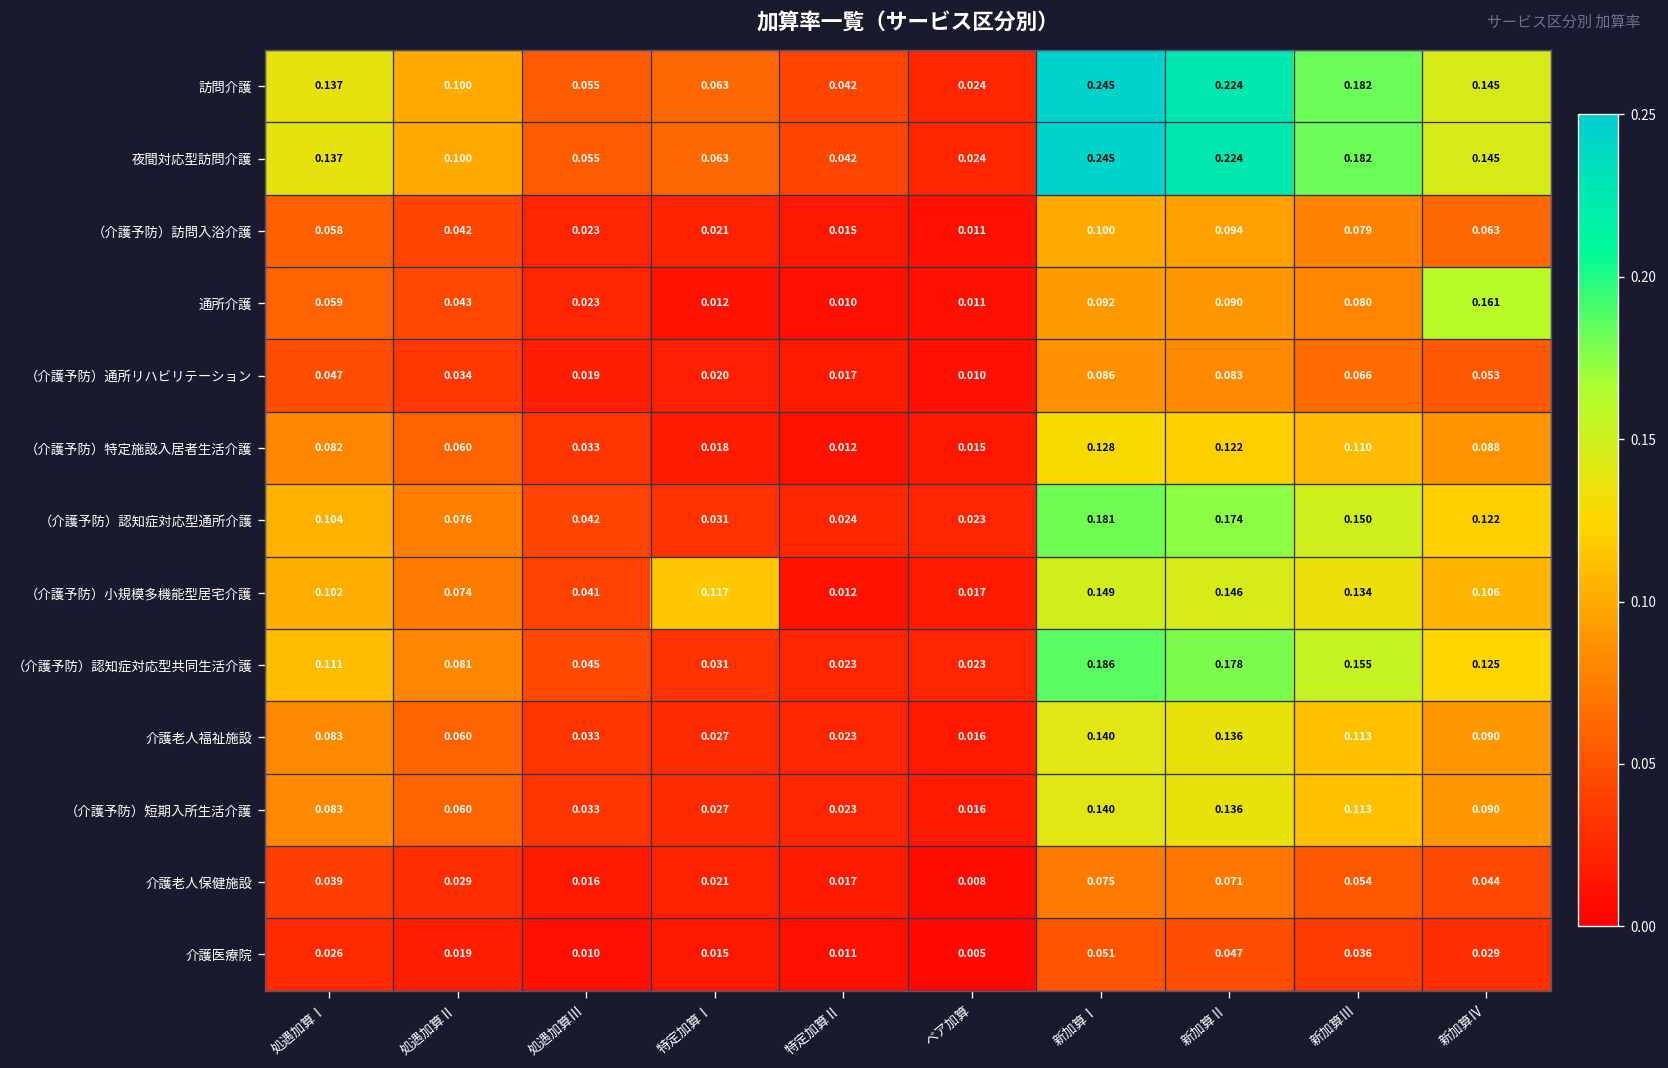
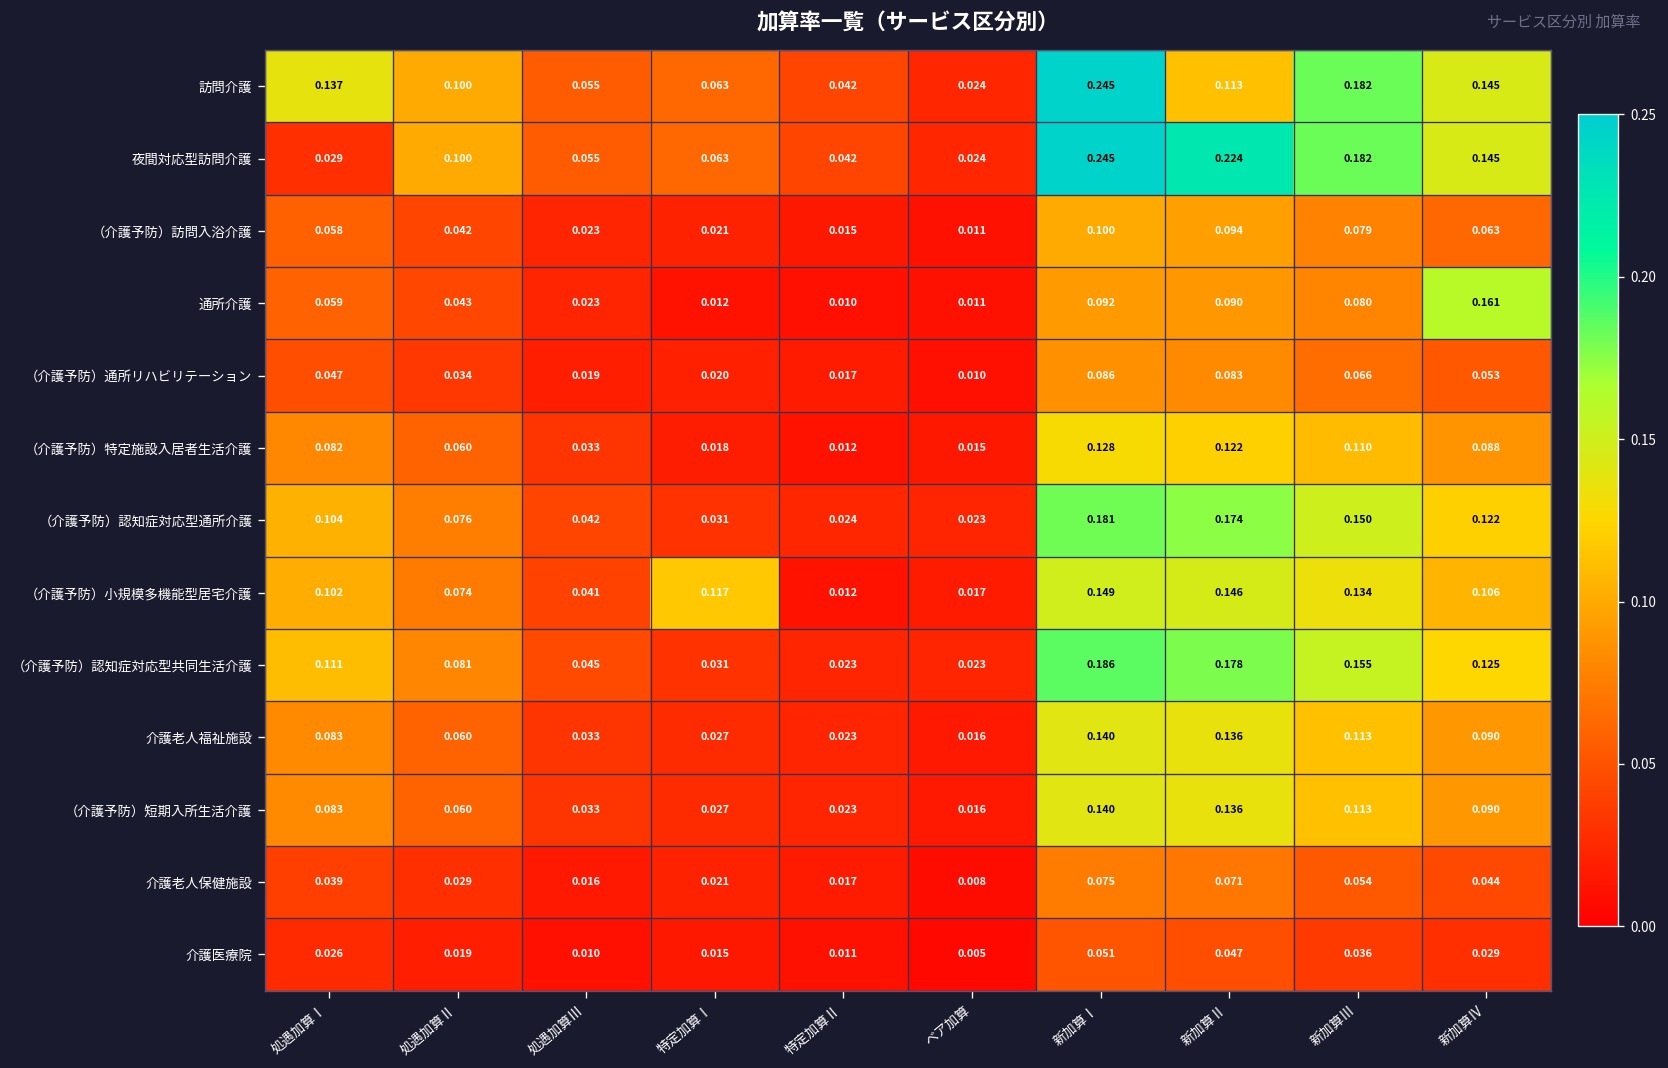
  {
    "訪問介護": {
      "処遇加算Ⅰ": 0.137,
      "処遇加算Ⅱ": 0.100,
      "処遇加算Ⅲ": 0.055,
      "特定加算Ⅰ": 0.063,
      "特定加算Ⅱ": 0.042,
      "ベア加算": 0.024,
      "新加算Ⅰ": 0.245,
-     "新加算Ⅱ": 0.224,
+     "新加算Ⅱ": 0.113,
      "新加算Ⅲ": 0.182,
      "新加算Ⅳ": 0.145
    },
    "夜間対応型訪問介護": {
-     "処遇加算Ⅰ": 0.137,
+     "処遇加算Ⅰ": 0.029,
      "処遇加算Ⅱ": 0.100,
      "処遇加算Ⅲ": 0.055,
      "特定加算Ⅰ": 0.063,
      "特定加算Ⅱ": 0.042,
      "ベア加算": 0.024,
      "新加算Ⅰ": 0.245,
      "新加算Ⅱ": 0.224,
      "新加算Ⅲ": 0.182,
      "新加算Ⅳ": 0.145
    },
    "（介護予防）訪問入浴介護": {
      "処遇加算Ⅰ": 0.058,
      "処遇加算Ⅱ": 0.042,
      "処遇加算Ⅲ": 0.023,
      "特定加算Ⅰ": 0.021,
      "特定加算Ⅱ": 0.015,
      "ベア加算": 0.011,
      "新加算Ⅰ": 0.100,
      "新加算Ⅱ": 0.094,
      "新加算Ⅲ": 0.079,
      "新加算Ⅳ": 0.063
    },
    "通所介護": {
      "処遇加算Ⅰ": 0.059,
      "処遇加算Ⅱ": 0.043,
      "処遇加算Ⅲ": 0.023,
      "特定加算Ⅰ": 0.012,
      "特定加算Ⅱ": 0.010,
      "ベア加算": 0.011,
      "新加算Ⅰ": 0.092,
      "新加算Ⅱ": 0.090,
      "新加算Ⅲ": 0.080,
      "新加算Ⅳ": 0.161
    },
    "（介護予防）通所リハビリテーション": {
      "処遇加算Ⅰ": 0.047,
      "処遇加算Ⅱ": 0.034,
      "処遇加算Ⅲ": 0.019,
      "特定加算Ⅰ": 0.020,
      "特定加算Ⅱ": 0.017,
      "ベア加算": 0.010,
      "新加算Ⅰ": 0.086,
      "新加算Ⅱ": 0.083,
      "新加算Ⅲ": 0.066,
      "新加算Ⅳ": 0.053
    },
    "（介護予防）特定施設入居者生活介護": {
      "処遇加算Ⅰ": 0.082,
      "処遇加算Ⅱ": 0.060,
      "処遇加算Ⅲ": 0.033,
      "特定加算Ⅰ": 0.018,
      "特定加算Ⅱ": 0.012,
      "ベア加算": 0.015,
      "新加算Ⅰ": 0.128,
      "新加算Ⅱ": 0.122,
      "新加算Ⅲ": 0.110,
      "新加算Ⅳ": 0.088
    },
    "（介護予防）認知症対応型通所介護": {
      "処遇加算Ⅰ": 0.104,
      "処遇加算Ⅱ": 0.076,
      "処遇加算Ⅲ": 0.042,
      "特定加算Ⅰ": 0.031,
      "特定加算Ⅱ": 0.024,
      "ベア加算": 0.023,
      "新加算Ⅰ": 0.181,
      "新加算Ⅱ": 0.174,
      "新加算Ⅲ": 0.150,
      "新加算Ⅳ": 0.122
    },
    "（介護予防）小規模多機能型居宅介護": {
      "処遇加算Ⅰ": 0.102,
      "処遇加算Ⅱ": 0.074,
      "処遇加算Ⅲ": 0.041,
      "特定加算Ⅰ": 0.117,
      "特定加算Ⅱ": 0.012,
      "ベア加算": 0.017,
      "新加算Ⅰ": 0.149,
      "新加算Ⅱ": 0.146,
      "新加算Ⅲ": 0.134,
      "新加算Ⅳ": 0.106
    },
    "（介護予防）認知症対応型共同生活介護": {
      "処遇加算Ⅰ": 0.111,
      "処遇加算Ⅱ": 0.081,
      "処遇加算Ⅲ": 0.045,
      "特定加算Ⅰ": 0.031,
      "特定加算Ⅱ": 0.023,
      "ベア加算": 0.023,
      "新加算Ⅰ": 0.186,
      "新加算Ⅱ": 0.178,
      "新加算Ⅲ": 0.155,
      "新加算Ⅳ": 0.125
    },
    "介護老人福祉施設": {
      "処遇加算Ⅰ": 0.083,
      "処遇加算Ⅱ": 0.060,
      "処遇加算Ⅲ": 0.033,
      "特定加算Ⅰ": 0.027,
      "特定加算Ⅱ": 0.023,
      "ベア加算": 0.016,
      "新加算Ⅰ": 0.140,
      "新加算Ⅱ": 0.136,
      "新加算Ⅲ": 0.113,
      "新加算Ⅳ": 0.090
    },
    "（介護予防）短期入所生活介護": {
      "処遇加算Ⅰ": 0.083,
      "処遇加算Ⅱ": 0.060,
      "処遇加算Ⅲ": 0.033,
      "特定加算Ⅰ": 0.027,
      "特定加算Ⅱ": 0.023,
      "ベア加算": 0.016,
      "新加算Ⅰ": 0.140,
      "新加算Ⅱ": 0.136,
      "新加算Ⅲ": 0.113,
      "新加算Ⅳ": 0.090
    },
    "介護老人保健施設": {
      "処遇加算Ⅰ": 0.039,
      "処遇加算Ⅱ": 0.029,
      "処遇加算Ⅲ": 0.016,
      "特定加算Ⅰ": 0.021,
      "特定加算Ⅱ": 0.017,
      "ベア加算": 0.008,
      "新加算Ⅰ": 0.075,
      "新加算Ⅱ": 0.071,
      "新加算Ⅲ": 0.054,
      "新加算Ⅳ": 0.044
    },
    "介護医療院": {
      "処遇加算Ⅰ": 0.026,
      "処遇加算Ⅱ": 0.019,
      "処遇加算Ⅲ": 0.010,
      "特定加算Ⅰ": 0.015,
      "特定加算Ⅱ": 0.011,
      "ベア加算": 0.005,
      "新加算Ⅰ": 0.051,
      "新加算Ⅱ": 0.047,
      "新加算Ⅲ": 0.036,
      "新加算Ⅳ": 0.029
    }
  }
